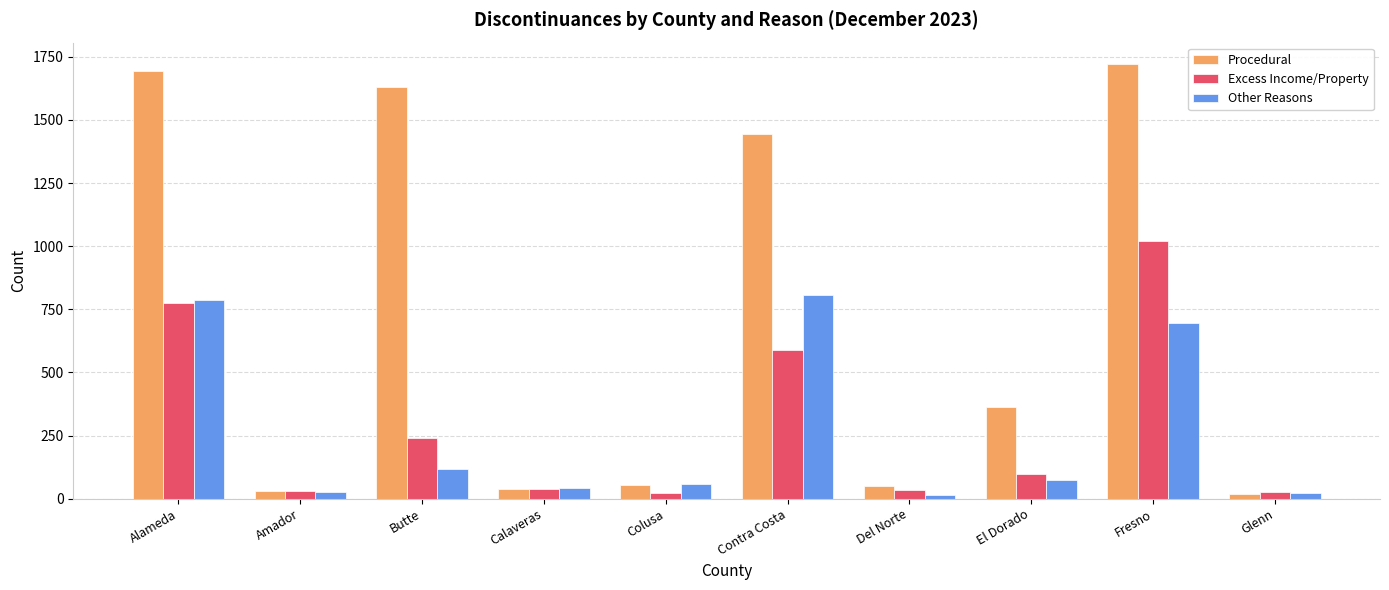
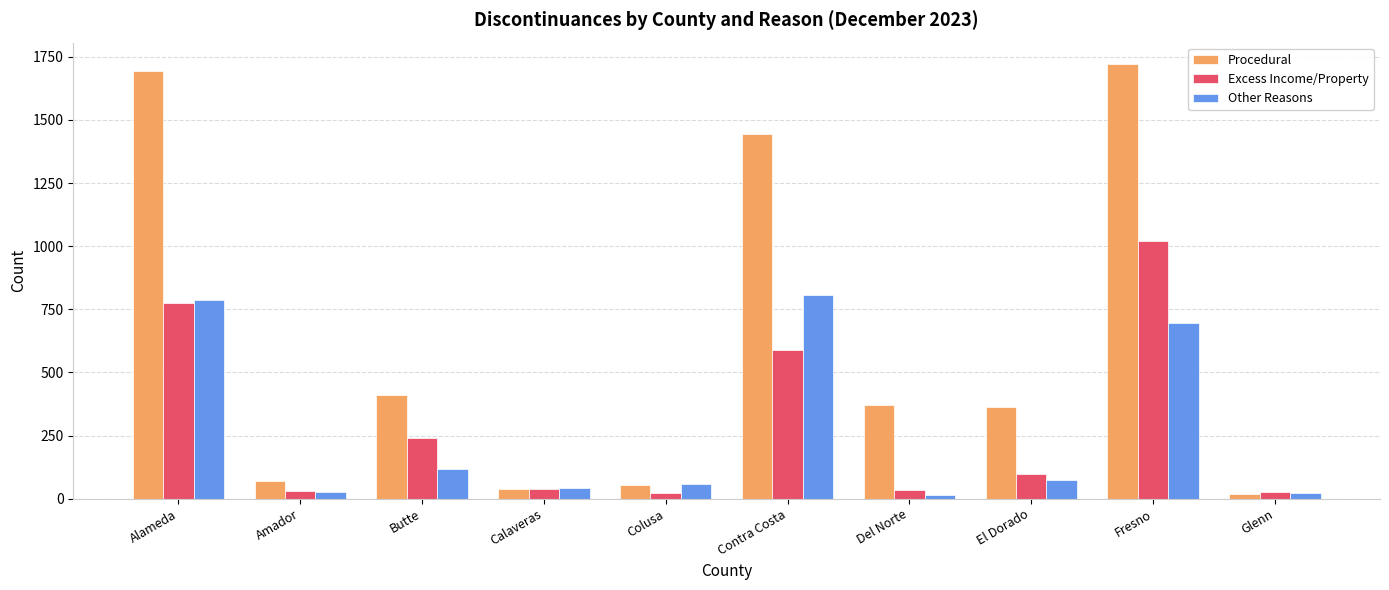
  {
    "Procedural": {
      "Alameda": 1700,
-     "Amador": 30,
-     "Butte": 1630,
+     "Amador": 70,
+     "Butte": 410,
      "Calaveras": 40,
      "Colusa": 50,
      "Contra Costa": 1440,
-     "Del Norte": 50,
+     "Del Norte": 370,
      "El Dorado": 360,
      "Fresno": 1720,
      "Glenn": 20
    },
    "Excess Income/Property": {
      "Alameda": 780,
      "Amador": 30,
      "Butte": 240,
      "Calaveras": 40,
      "Colusa": 20,
      "Contra Costa": 590,
      "Del Norte": 30,
      "El Dorado": 100,
      "Fresno": 1020,
      "Glenn": 30
    },
    "Other Reasons": {
      "Alameda": 790,
      "Amador": 30,
      "Butte": 120,
      "Calaveras": 40,
      "Colusa": 60,
      "Contra Costa": 810,
      "Del Norte": 10,
      "El Dorado": 80,
      "Fresno": 700,
      "Glenn": 20
    }
  }
